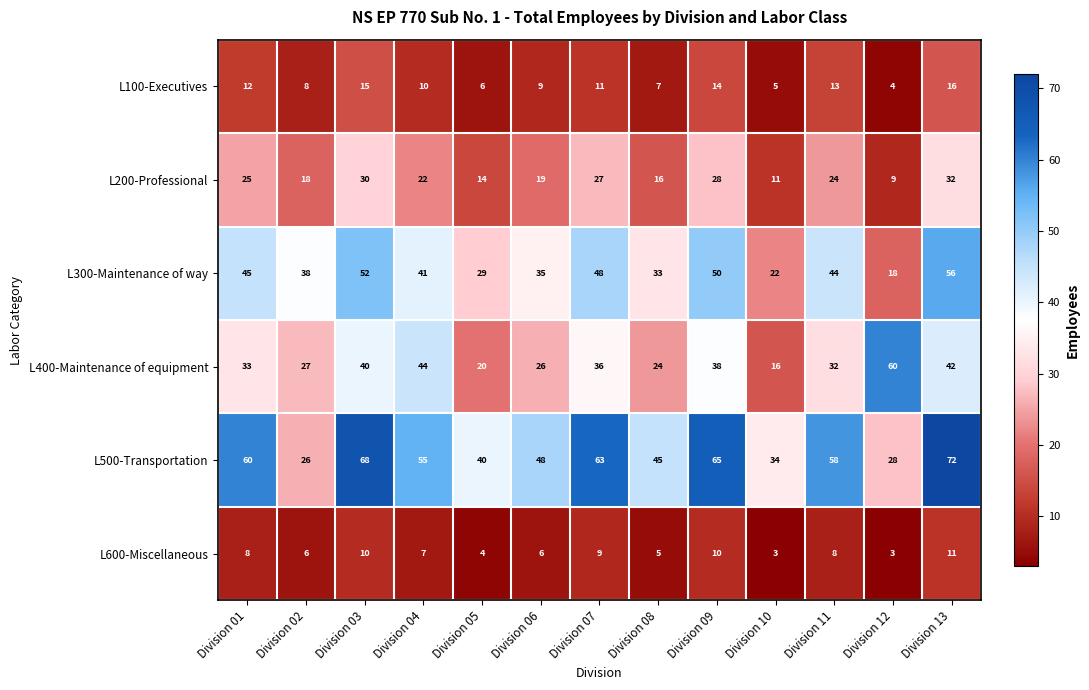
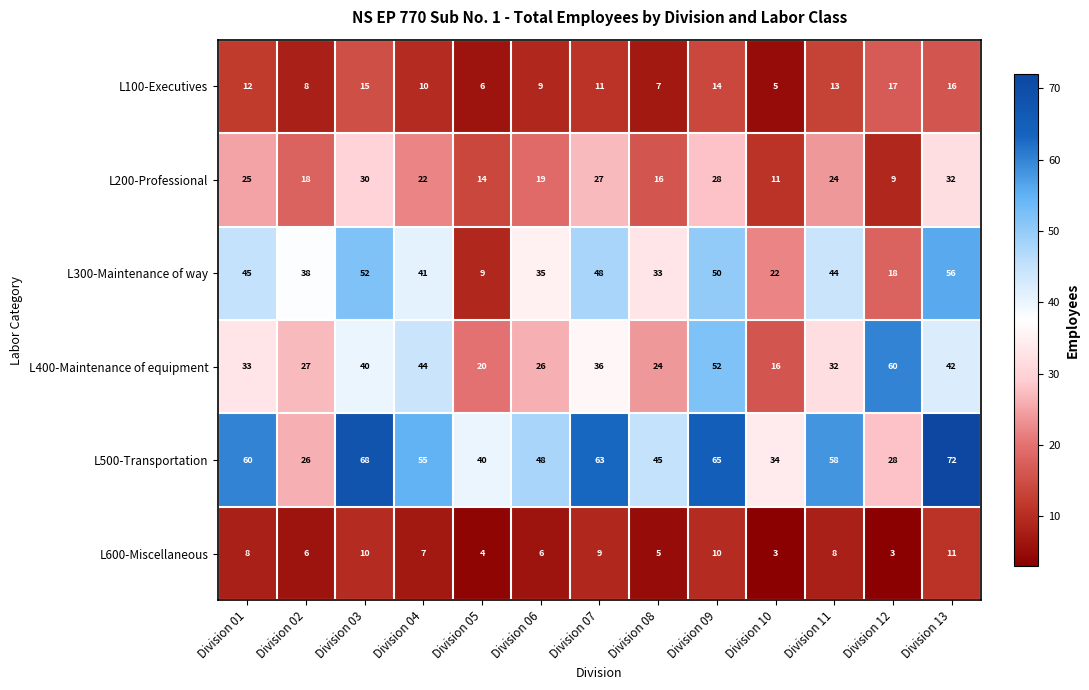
  {
    "L100-Executives": {
      "Division 01": 12,
      "Division 02": 8,
      "Division 03": 15,
      "Division 04": 10,
      "Division 05": 6,
      "Division 06": 9,
      "Division 07": 11,
      "Division 08": 7,
      "Division 09": 14,
      "Division 10": 5,
      "Division 11": 13,
-     "Division 12": 4,
+     "Division 12": 17,
      "Division 13": 16
    },
    "L200-Professional": {
      "Division 01": 25,
      "Division 02": 18,
      "Division 03": 30,
      "Division 04": 22,
      "Division 05": 14,
      "Division 06": 19,
      "Division 07": 27,
      "Division 08": 16,
      "Division 09": 28,
      "Division 10": 11,
      "Division 11": 24,
      "Division 12": 9,
      "Division 13": 32
    },
    "L300-Maintenance of way": {
      "Division 01": 45,
      "Division 02": 38,
      "Division 03": 52,
      "Division 04": 41,
-     "Division 05": 29,
+     "Division 05": 9,
      "Division 06": 35,
      "Division 07": 48,
      "Division 08": 33,
      "Division 09": 50,
      "Division 10": 22,
      "Division 11": 44,
      "Division 12": 18,
      "Division 13": 56
    },
    "L400-Maintenance of equipment": {
      "Division 01": 33,
      "Division 02": 27,
      "Division 03": 40,
      "Division 04": 44,
      "Division 05": 20,
      "Division 06": 26,
      "Division 07": 36,
      "Division 08": 24,
-     "Division 09": 38,
+     "Division 09": 52,
      "Division 10": 16,
      "Division 11": 32,
      "Division 12": 60,
      "Division 13": 42
    },
    "L500-Transportation": {
      "Division 01": 60,
      "Division 02": 26,
      "Division 03": 68,
      "Division 04": 55,
      "Division 05": 40,
      "Division 06": 48,
      "Division 07": 63,
      "Division 08": 45,
      "Division 09": 65,
      "Division 10": 34,
      "Division 11": 58,
      "Division 12": 28,
      "Division 13": 72
    },
    "L600-Miscellaneous": {
      "Division 01": 8,
      "Division 02": 6,
      "Division 03": 10,
      "Division 04": 7,
      "Division 05": 4,
      "Division 06": 6,
      "Division 07": 9,
      "Division 08": 5,
      "Division 09": 10,
      "Division 10": 3,
      "Division 11": 8,
      "Division 12": 3,
      "Division 13": 11
    }
  }
